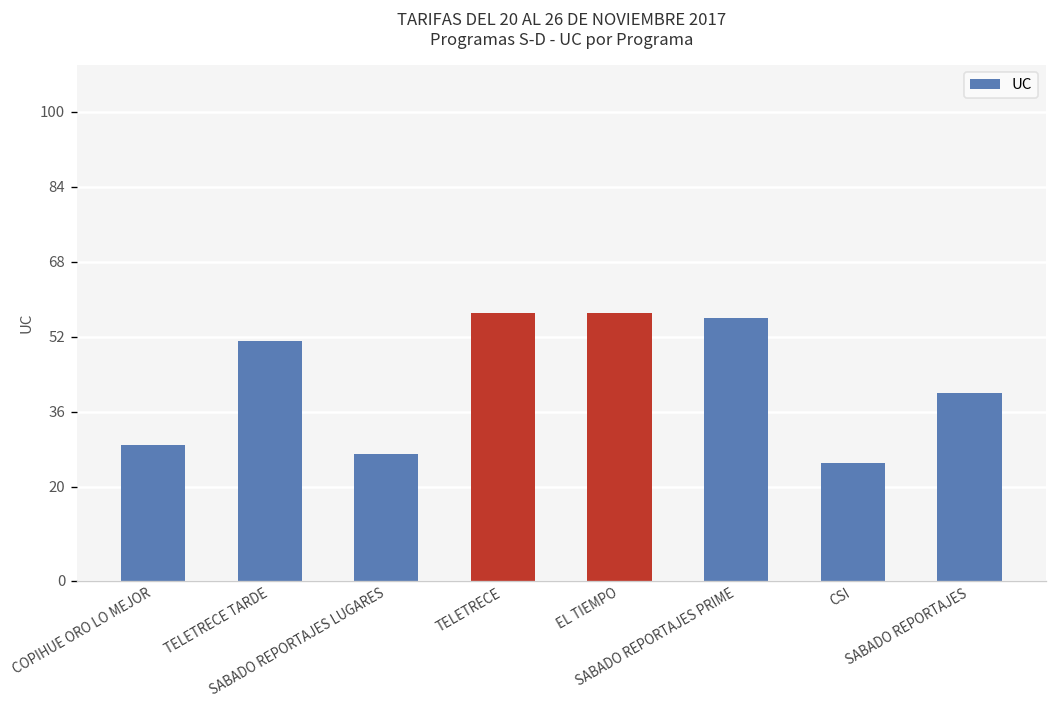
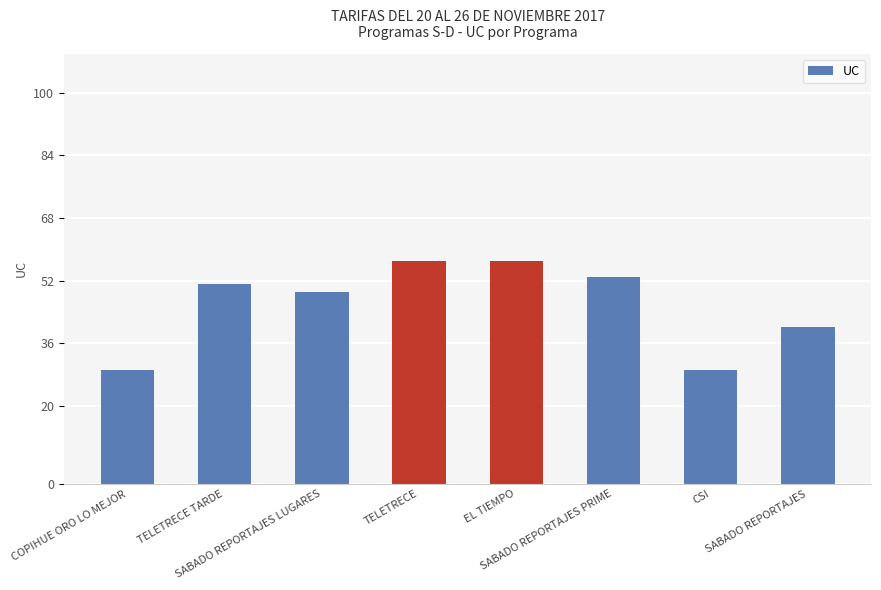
  {
    "COPIHUE ORO LO MEJOR": 29,
    "TELETRECE TARDE": 51,
-   "SABADO REPORTAJES LUGARES": 27,
+   "SABADO REPORTAJES LUGARES": 49,
    "TELETRECE": 57,
    "EL TIEMPO": 57,
-   "SABADO REPORTAJES PRIME": 56,
-   "CSI": 25,
+   "SABADO REPORTAJES PRIME": 53,
+   "CSI": 29,
    "SABADO REPORTAJES": 40
  }
